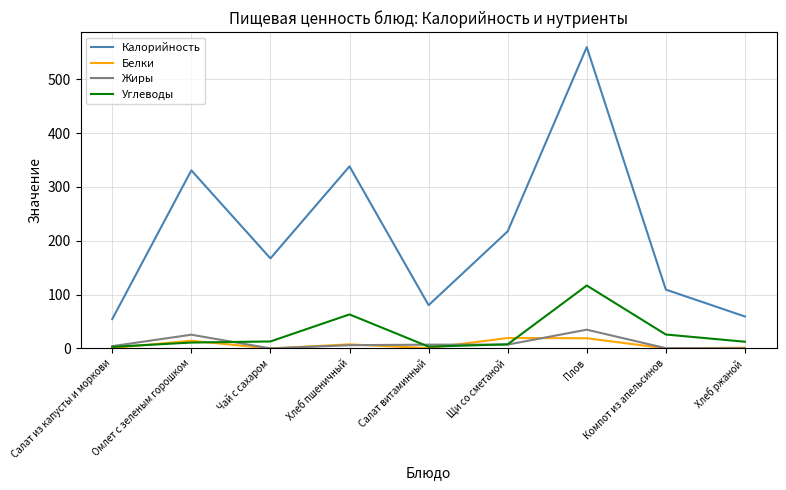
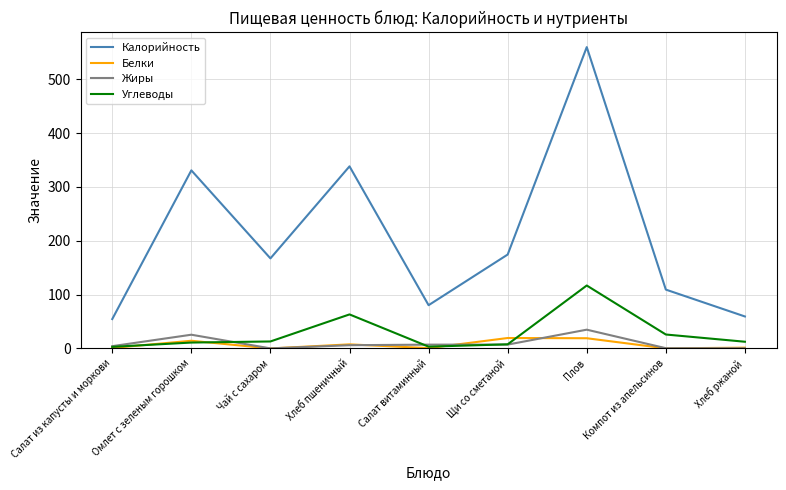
  {
    "Калорийность": {
      "Салат из капусты и моркови": 50,
      "Омлет с зеленым горошком": 330,
      "Чай с сахаром": 170,
      "Хлеб пшеничный": 340,
      "Салат витаминный": 80,
-     "Щи со сметаной": 220,
+     "Щи со сметаной": 170,
      "Плов": 560,
      "Компот из апельсинов": 110,
      "Хлеб ржаной": 60
    },
    "Белки": {
      "Щи со сметаной": 20,
      "Плов": 20
    },
    "Жиры": {
      "Омлет с зеленым горошком": 30,
      "Плов": 30
    },
    "Углеводы": {
      "Чай с сахаром": 10,
      "Хлеб пшеничный": 60,
      "Плов": 120,
      "Компот из апельсинов": 30,
      "Хлеб ржаной": 10
    }
  }
